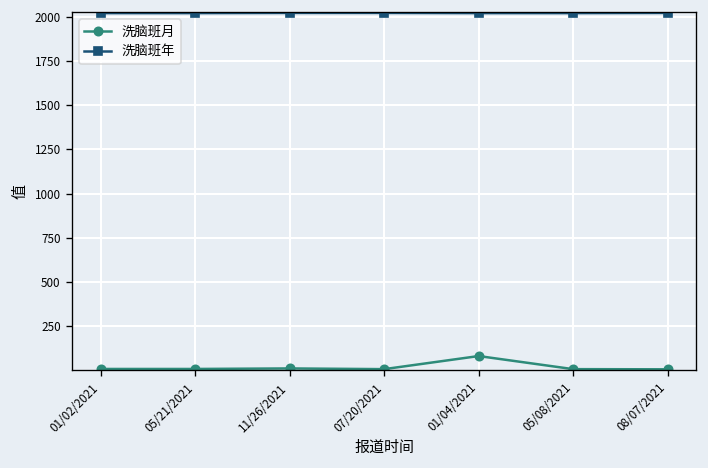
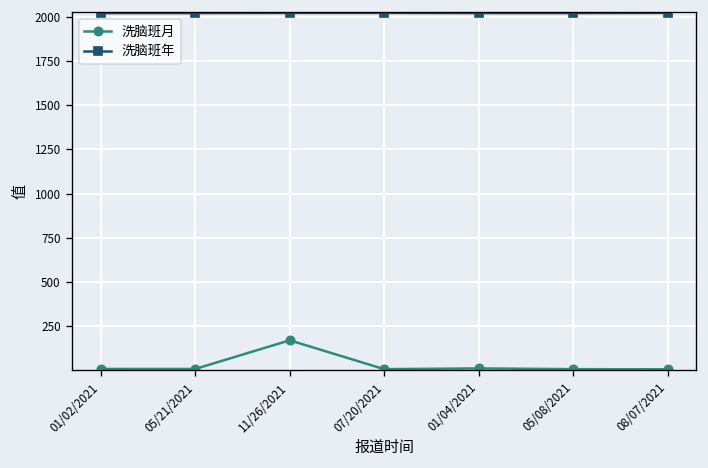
  {
    "洗脑班月": {
      "01/02/2021": 10,
      "05/21/2021": 10,
-     "11/26/2021": 10,
+     "11/26/2021": 170,
      "07/20/2021": 10,
-     "01/04/2021": 80,
+     "01/04/2021": 10,
      "05/08/2021": 10,
      "08/07/2021": 10
    },
    "洗脑班年": {
      "01/02/2021": 2020,
      "05/21/2021": 2020,
      "11/26/2021": 2020,
      "07/20/2021": 2020,
      "01/04/2021": 2020,
      "05/08/2021": 2020,
      "08/07/2021": 2020
    }
  }
